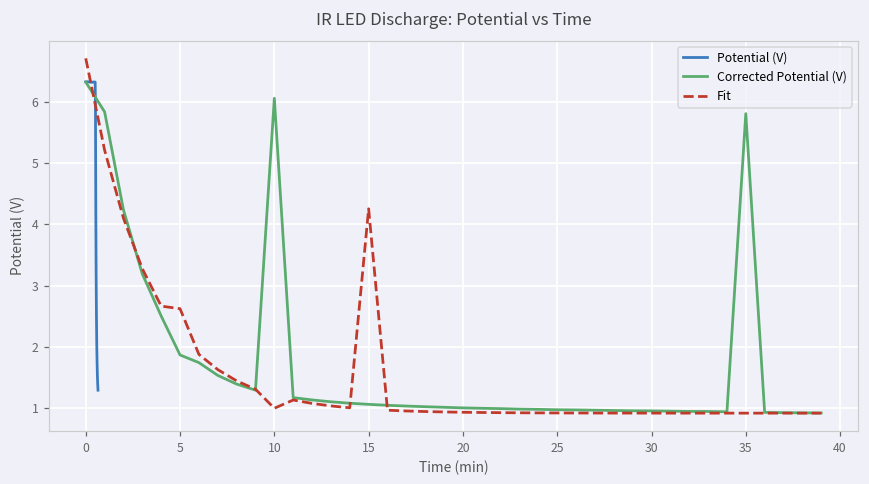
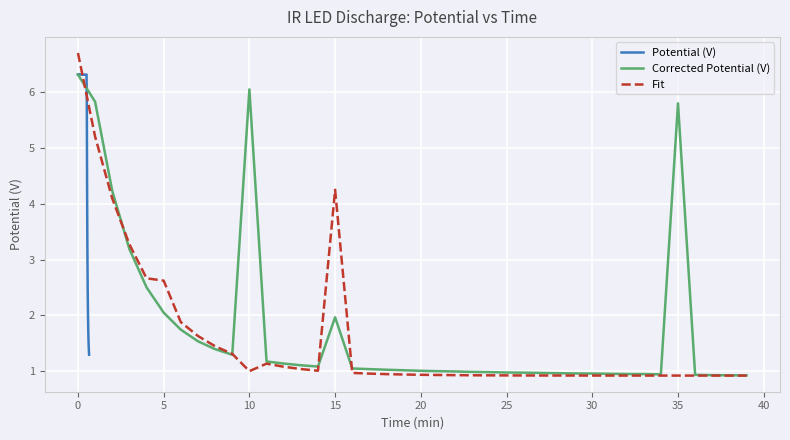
  {
    "Corrected Potential (V)": {
-     "5": 1.9,
+     "5": 2.0,
      "10": 6.1,
-     "15": 1.1,
+     "15": 2.0,
      "20": 1.0,
      "25": 1.0,
      "35": 5.8
    },
    "Fit": {
      "0": 6.7,
      "5": 2.6,
      "10": 1.0,
      "15": 4.3,
      "20": 0.9,
      "25": 0.9,
      "35": 0.9
    }
  }
